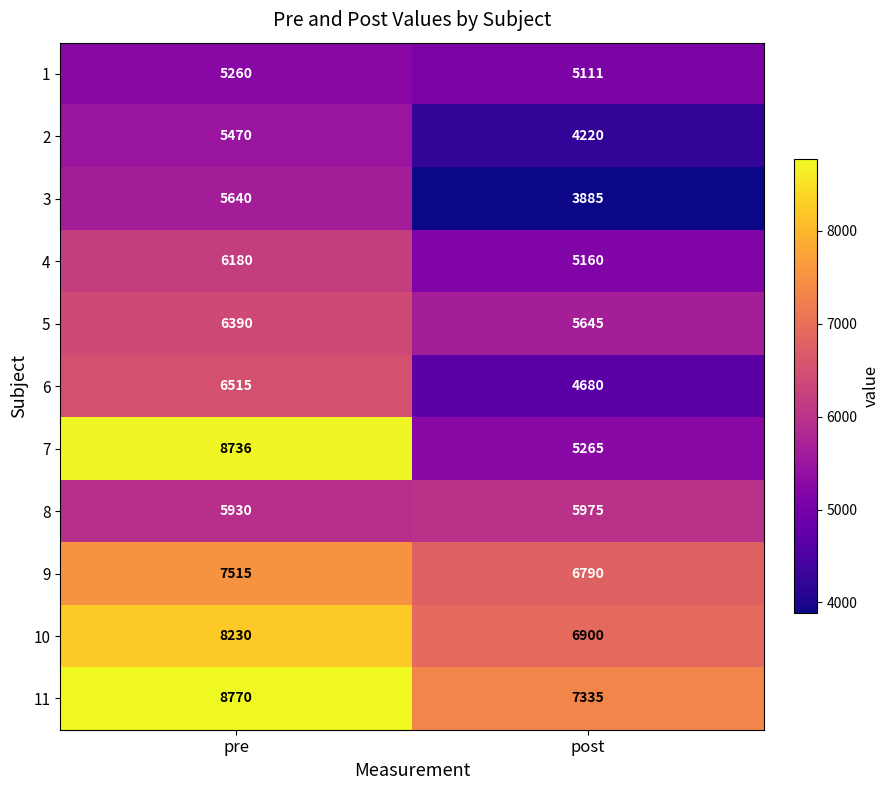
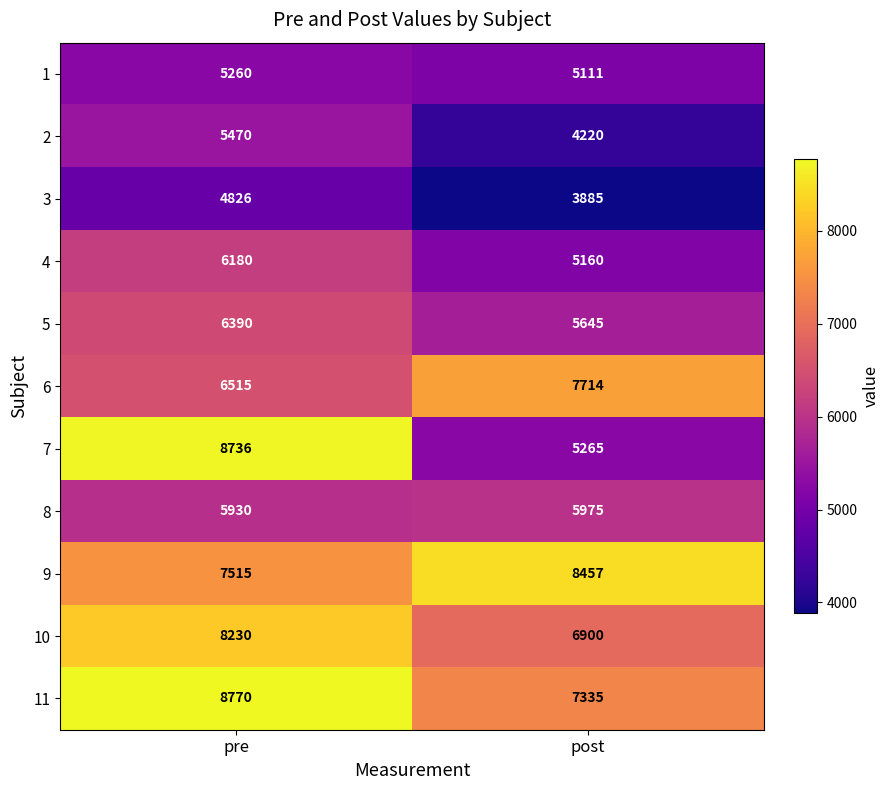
  {
    "1": {
      "pre": 5260,
      "post": 5111
    },
    "2": {
      "pre": 5470,
      "post": 4220
    },
    "3": {
-     "pre": 5640,
+     "pre": 4826,
      "post": 3885
    },
    "4": {
      "pre": 6180,
      "post": 5160
    },
    "5": {
      "pre": 6390,
      "post": 5645
    },
    "6": {
      "pre": 6515,
-     "post": 4680
+     "post": 7714
    },
    "7": {
      "pre": 8736,
      "post": 5265
    },
    "8": {
      "pre": 5930,
      "post": 5975
    },
    "9": {
      "pre": 7515,
-     "post": 6790
+     "post": 8457
    },
    "10": {
      "pre": 8230,
      "post": 6900
    },
    "11": {
      "pre": 8770,
      "post": 7335
    }
  }
